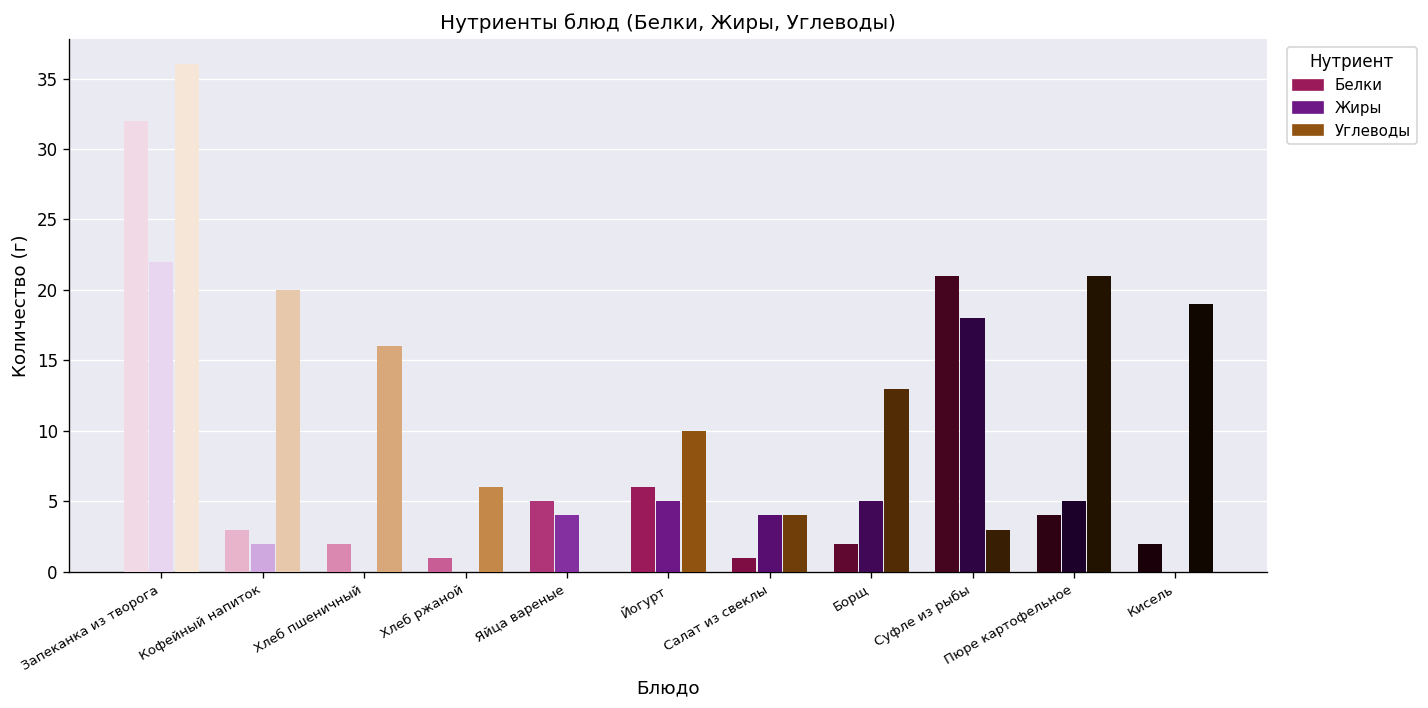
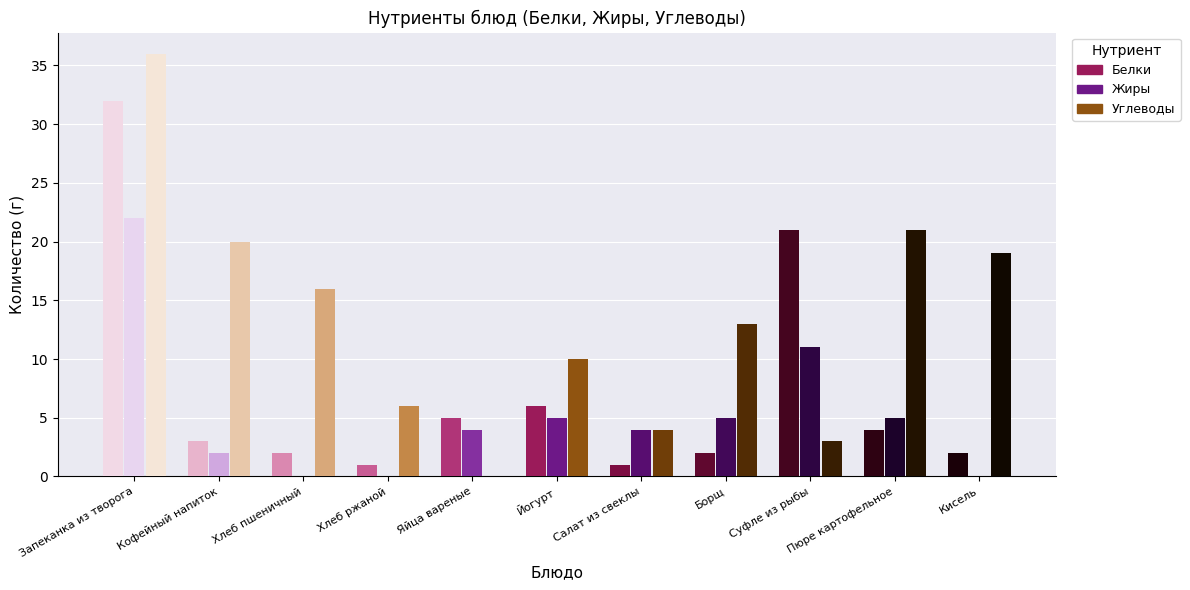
  {
    "Запеканка из творога": 22,
    "Кофейный напиток": 2,
    "Хлеб пшеничный": 0,
    "Хлеб ржаной": 0,
    "Яйца вареные": 4,
    "Йогурт": 5,
    "Салат из свеклы": 4,
    "Борщ": 5,
-   "Суфле из рыбы": 18,
+   "Суфле из рыбы": 11,
    "Пюре картофельное": 5,
    "Кисель": 0
  }
